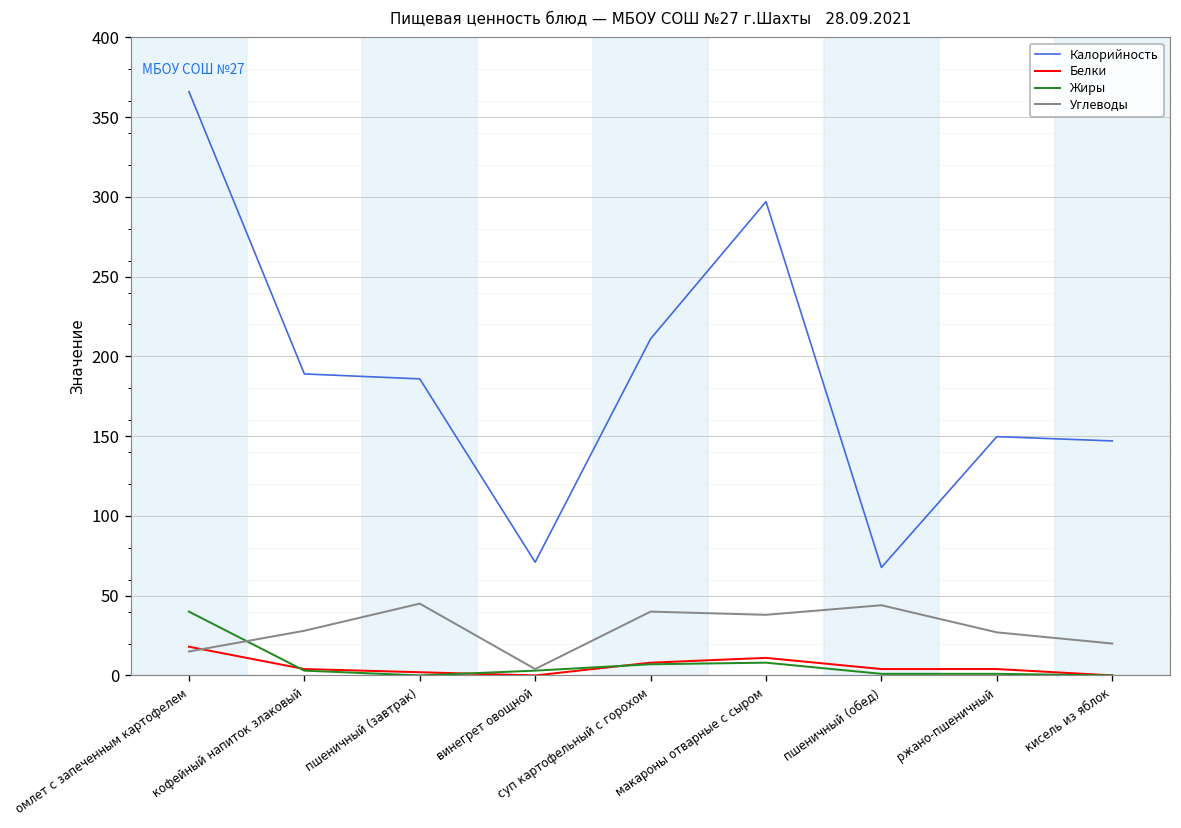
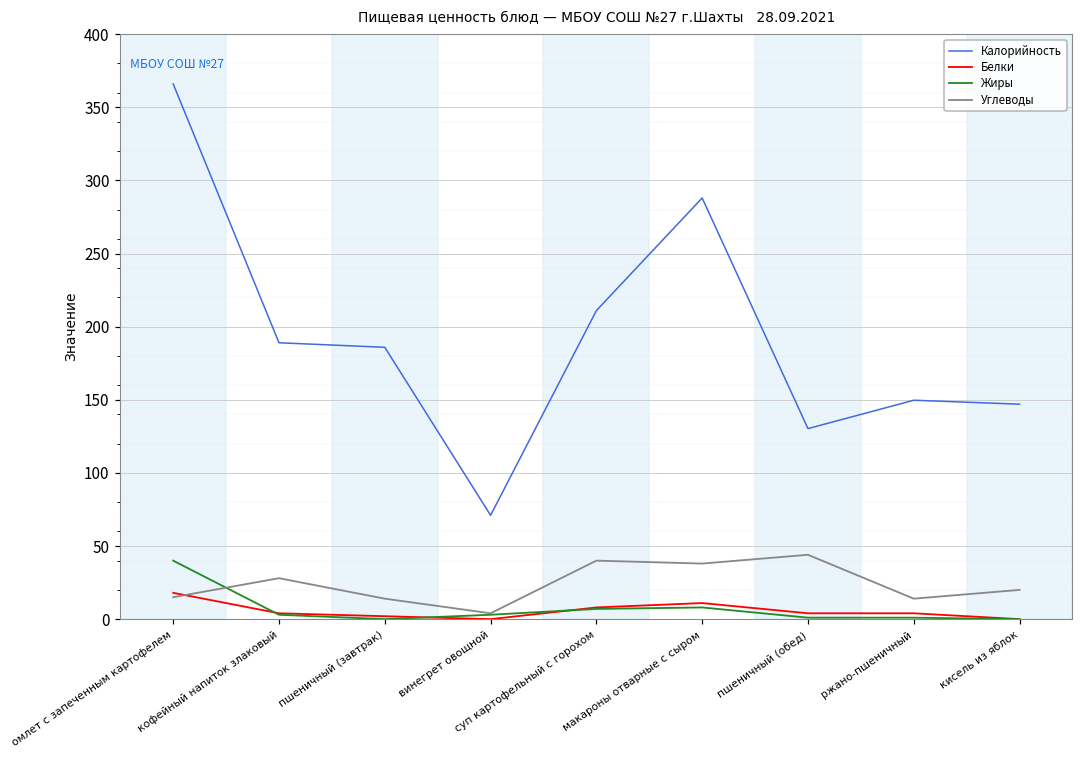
  {
    "Калорийность": {
      "кофейный напиток злаковый": 189,
      "пшеничный (завтрак)": 186,
      "винегрет овощной": 71,
      "суп картофельный с горохом": 211,
-     "макароны отварные с сыром": 297,
-     "пшеничный (обед)": 68,
+     "макароны отварные с сыром": 288,
+     "пшеничный (обед)": 130,
      "ржано-пшеничный": 150,
      "кисель из яблок": 147
    },
    "Белки": {
      "омлет с запеченным картофелем": 18,
      "пшеничный (завтрак)": 2,
      "винегрет овощной": 0,
      "макароны отварные с сыром": 11,
      "пшеничный (обед)": 4,
      "ржано-пшеничный": 4
    },
    "Жиры": {
      "омлет с запеченным картофелем": 40,
      "пшеничный (завтрак)": 0,
      "макароны отварные с сыром": 8,
      "пшеничный (обед)": 1,
      "ржано-пшеничный": 1
    },
    "Углеводы": {
      "омлет с запеченным картофелем": 15,
      "кофейный напиток злаковый": 28,
-     "пшеничный (завтрак)": 45,
+     "пшеничный (завтрак)": 14,
      "суп картофельный с горохом": 40,
      "макароны отварные с сыром": 38,
      "пшеничный (обед)": 44,
-     "ржано-пшеничный": 27,
+     "ржано-пшеничный": 14,
      "кисель из яблок": 20
    }
  }
